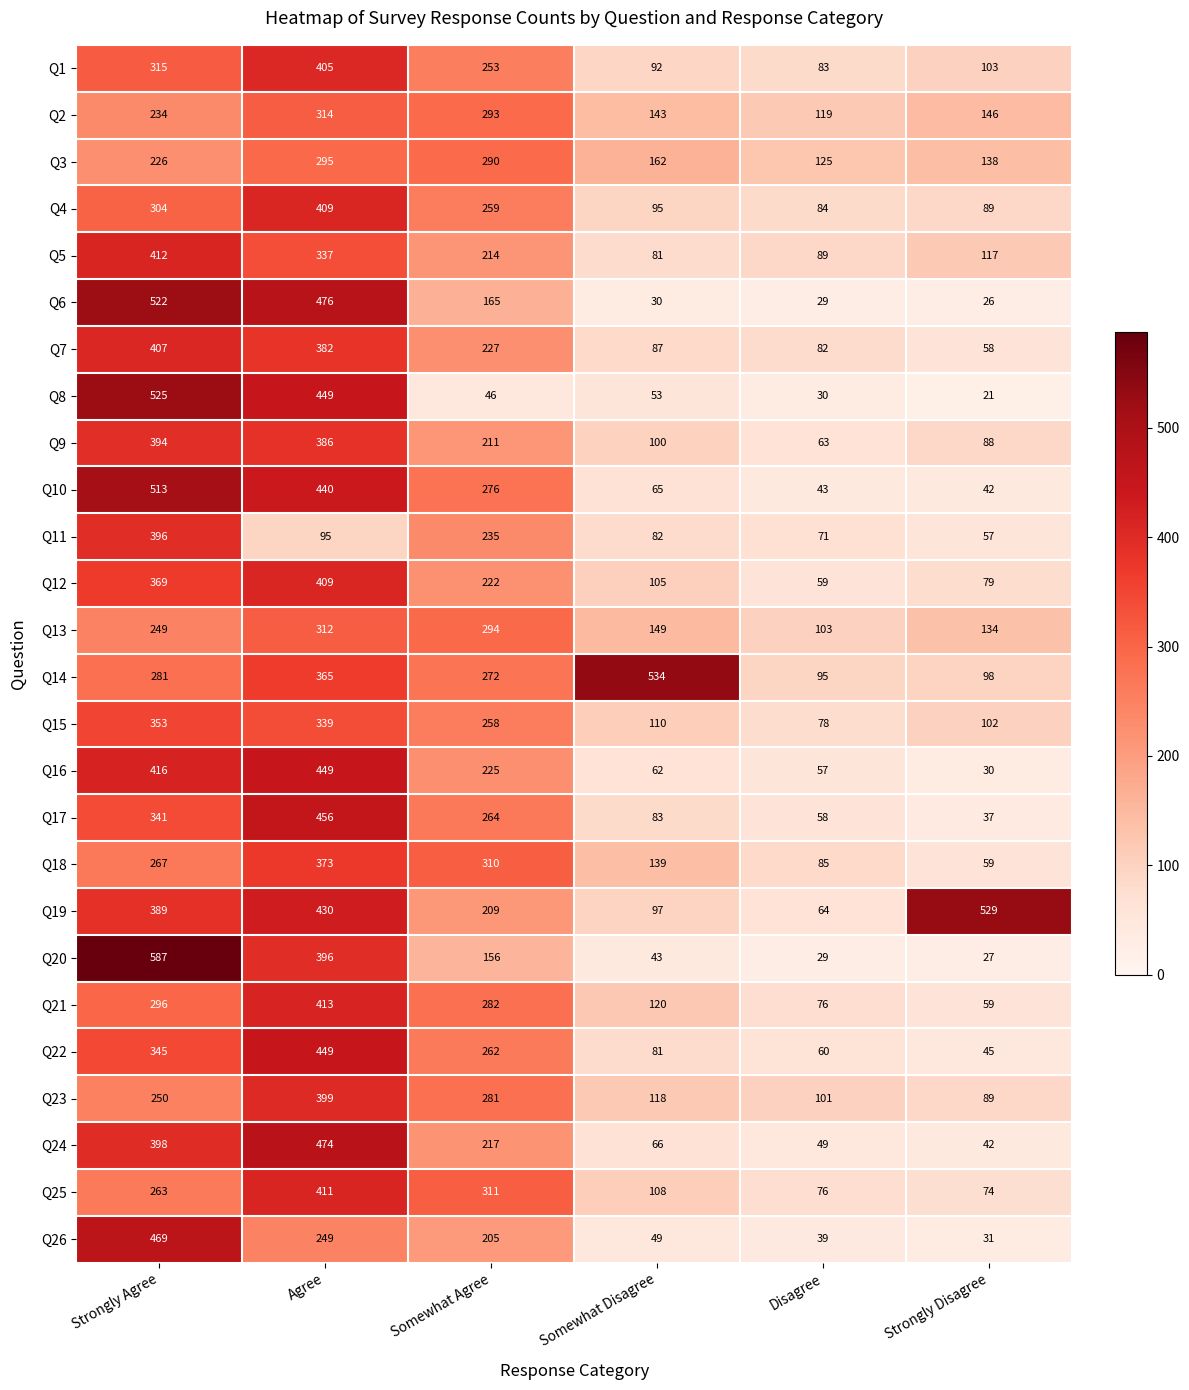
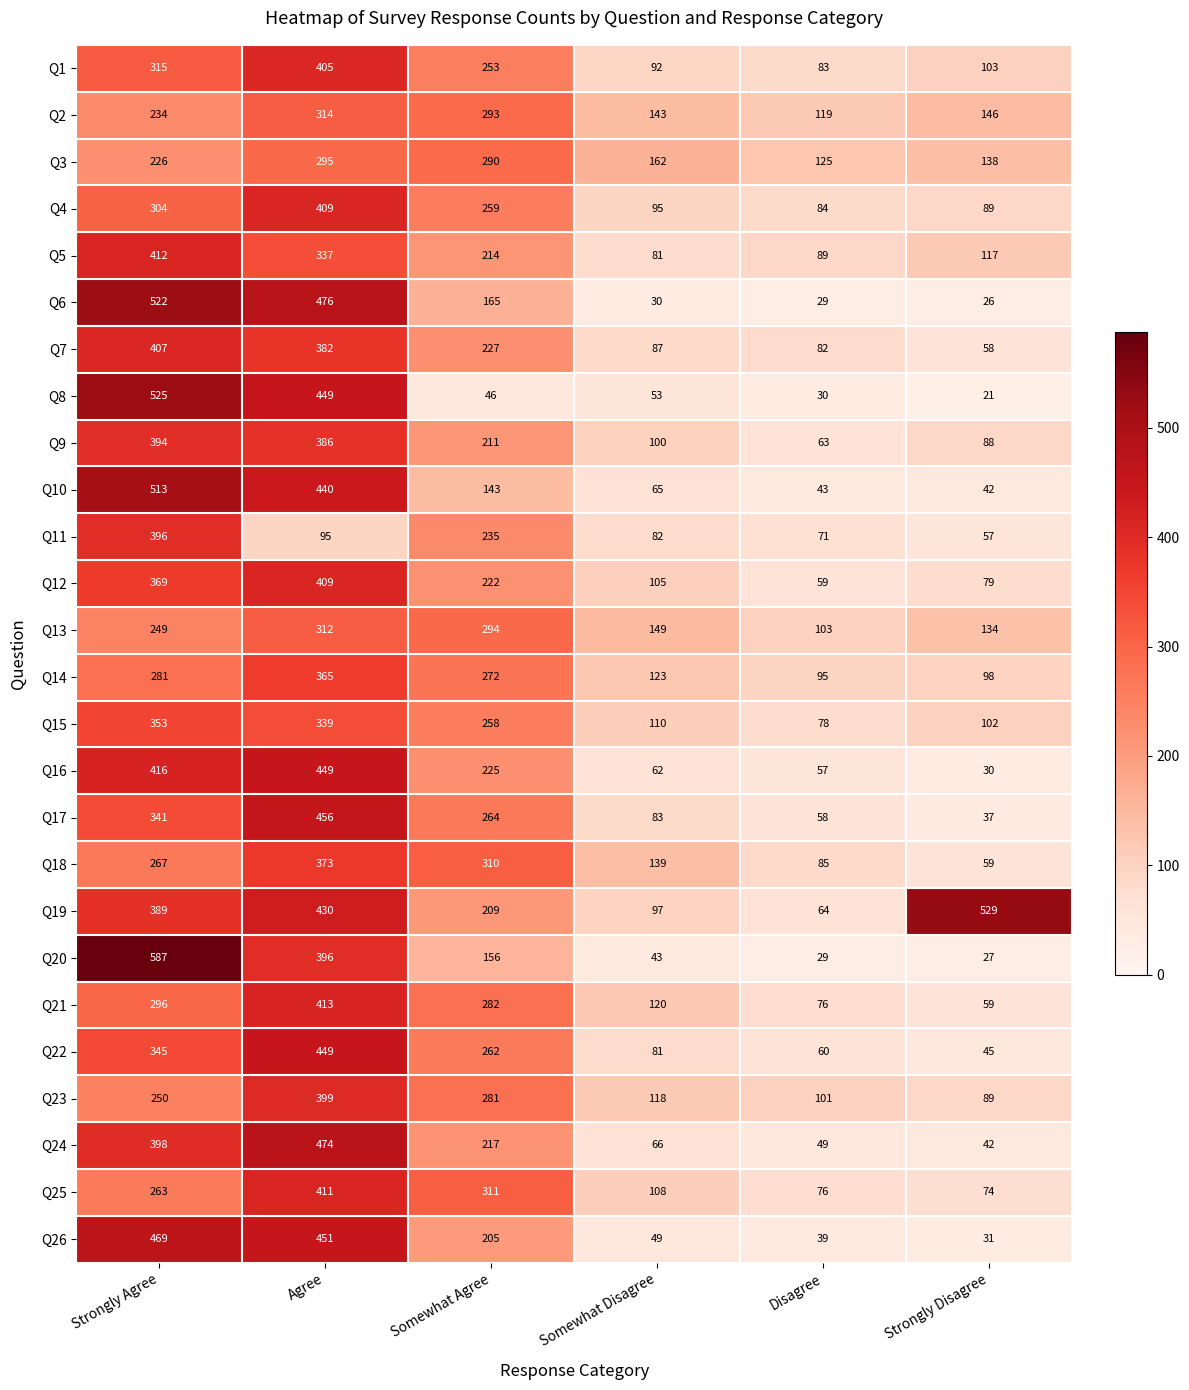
  {
    "Q1": {
      "Strongly Agree": 315,
      "Agree": 405,
      "Somewhat Agree": 253,
      "Somewhat Disagree": 92,
      "Disagree": 83,
      "Strongly Disagree": 103
    },
    "Q2": {
      "Strongly Agree": 234,
      "Agree": 314,
      "Somewhat Agree": 293,
      "Somewhat Disagree": 143,
      "Disagree": 119,
      "Strongly Disagree": 146
    },
    "Q3": {
      "Strongly Agree": 226,
      "Agree": 295,
      "Somewhat Agree": 290,
      "Somewhat Disagree": 162,
      "Disagree": 125,
      "Strongly Disagree": 138
    },
    "Q4": {
      "Strongly Agree": 304,
      "Agree": 409,
      "Somewhat Agree": 259,
      "Somewhat Disagree": 95,
      "Disagree": 84,
      "Strongly Disagree": 89
    },
    "Q5": {
      "Strongly Agree": 412,
      "Agree": 337,
      "Somewhat Agree": 214,
      "Somewhat Disagree": 81,
      "Disagree": 89,
      "Strongly Disagree": 117
    },
    "Q6": {
      "Strongly Agree": 522,
      "Agree": 476,
      "Somewhat Agree": 165,
      "Somewhat Disagree": 30,
      "Disagree": 29,
      "Strongly Disagree": 26
    },
    "Q7": {
      "Strongly Agree": 407,
      "Agree": 382,
      "Somewhat Agree": 227,
      "Somewhat Disagree": 87,
      "Disagree": 82,
      "Strongly Disagree": 58
    },
    "Q8": {
      "Strongly Agree": 525,
      "Agree": 449,
      "Somewhat Agree": 46,
      "Somewhat Disagree": 53,
      "Disagree": 30,
      "Strongly Disagree": 21
    },
    "Q9": {
      "Strongly Agree": 394,
      "Agree": 386,
      "Somewhat Agree": 211,
      "Somewhat Disagree": 100,
      "Disagree": 63,
      "Strongly Disagree": 88
    },
    "Q10": {
      "Strongly Agree": 513,
      "Agree": 440,
-     "Somewhat Agree": 276,
+     "Somewhat Agree": 143,
      "Somewhat Disagree": 65,
      "Disagree": 43,
      "Strongly Disagree": 42
    },
    "Q11": {
      "Strongly Agree": 396,
      "Agree": 95,
      "Somewhat Agree": 235,
      "Somewhat Disagree": 82,
      "Disagree": 71,
      "Strongly Disagree": 57
    },
    "Q12": {
      "Strongly Agree": 369,
      "Agree": 409,
      "Somewhat Agree": 222,
      "Somewhat Disagree": 105,
      "Disagree": 59,
      "Strongly Disagree": 79
    },
    "Q13": {
      "Strongly Agree": 249,
      "Agree": 312,
      "Somewhat Agree": 294,
      "Somewhat Disagree": 149,
      "Disagree": 103,
      "Strongly Disagree": 134
    },
    "Q14": {
      "Strongly Agree": 281,
      "Agree": 365,
      "Somewhat Agree": 272,
-     "Somewhat Disagree": 534,
+     "Somewhat Disagree": 123,
      "Disagree": 95,
      "Strongly Disagree": 98
    },
    "Q15": {
      "Strongly Agree": 353,
      "Agree": 339,
      "Somewhat Agree": 258,
      "Somewhat Disagree": 110,
      "Disagree": 78,
      "Strongly Disagree": 102
    },
    "Q16": {
      "Strongly Agree": 416,
      "Agree": 449,
      "Somewhat Agree": 225,
      "Somewhat Disagree": 62,
      "Disagree": 57,
      "Strongly Disagree": 30
    },
    "Q17": {
      "Strongly Agree": 341,
      "Agree": 456,
      "Somewhat Agree": 264,
      "Somewhat Disagree": 83,
      "Disagree": 58,
      "Strongly Disagree": 37
    },
    "Q18": {
      "Strongly Agree": 267,
      "Agree": 373,
      "Somewhat Agree": 310,
      "Somewhat Disagree": 139,
      "Disagree": 85,
      "Strongly Disagree": 59
    },
    "Q19": {
      "Strongly Agree": 389,
      "Agree": 430,
      "Somewhat Agree": 209,
      "Somewhat Disagree": 97,
      "Disagree": 64,
      "Strongly Disagree": 529
    },
    "Q20": {
      "Strongly Agree": 587,
      "Agree": 396,
      "Somewhat Agree": 156,
      "Somewhat Disagree": 43,
      "Disagree": 29,
      "Strongly Disagree": 27
    },
    "Q21": {
      "Strongly Agree": 296,
      "Agree": 413,
      "Somewhat Agree": 282,
      "Somewhat Disagree": 120,
      "Disagree": 76,
      "Strongly Disagree": 59
    },
    "Q22": {
      "Strongly Agree": 345,
      "Agree": 449,
      "Somewhat Agree": 262,
      "Somewhat Disagree": 81,
      "Disagree": 60,
      "Strongly Disagree": 45
    },
    "Q23": {
      "Strongly Agree": 250,
      "Agree": 399,
      "Somewhat Agree": 281,
      "Somewhat Disagree": 118,
      "Disagree": 101,
      "Strongly Disagree": 89
    },
    "Q24": {
      "Strongly Agree": 398,
      "Agree": 474,
      "Somewhat Agree": 217,
      "Somewhat Disagree": 66,
      "Disagree": 49,
      "Strongly Disagree": 42
    },
    "Q25": {
      "Strongly Agree": 263,
      "Agree": 411,
      "Somewhat Agree": 311,
      "Somewhat Disagree": 108,
      "Disagree": 76,
      "Strongly Disagree": 74
    },
    "Q26": {
      "Strongly Agree": 469,
-     "Agree": 249,
+     "Agree": 451,
      "Somewhat Agree": 205,
      "Somewhat Disagree": 49,
      "Disagree": 39,
      "Strongly Disagree": 31
    }
  }
